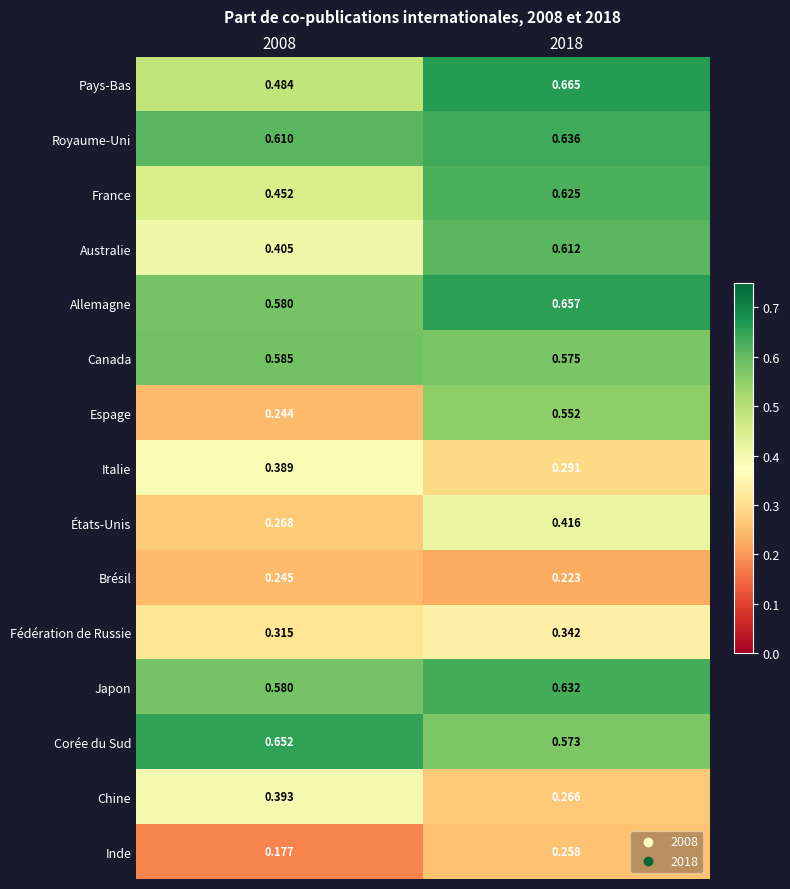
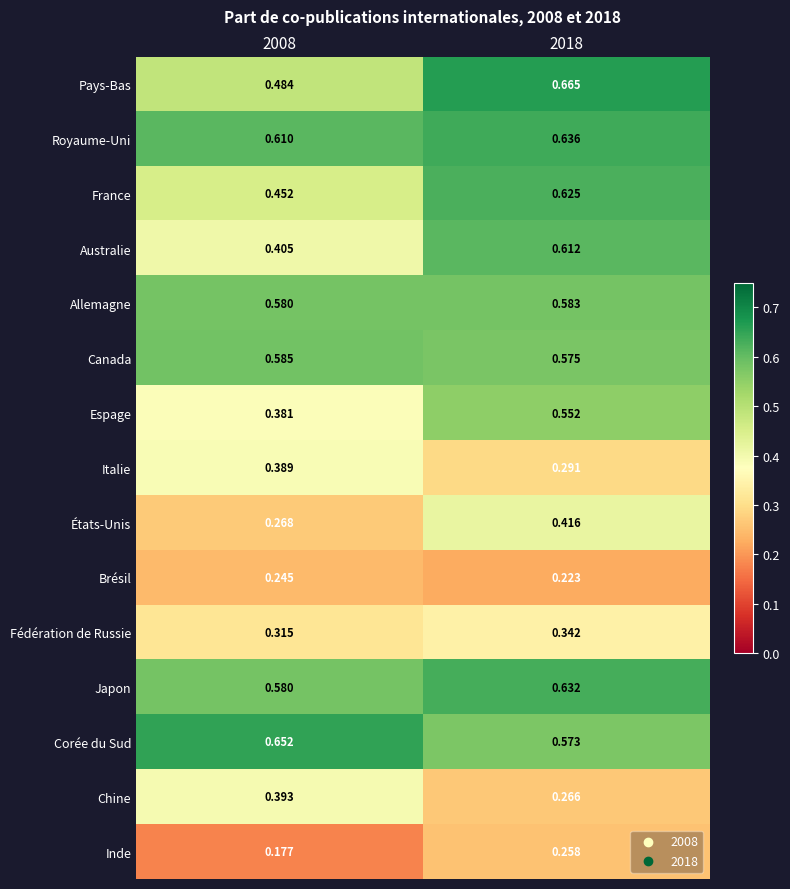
  {
    "Pays-Bas": {
      "2008": 0.484,
      "2018": 0.665
    },
    "Royaume-Uni": {
      "2008": 0.610,
      "2018": 0.636
    },
    "France": {
      "2008": 0.452,
      "2018": 0.625
    },
    "Australie": {
      "2008": 0.405,
      "2018": 0.612
    },
    "Allemagne": {
      "2008": 0.580,
-     "2018": 0.657
+     "2018": 0.583
    },
    "Canada": {
      "2008": 0.585,
      "2018": 0.575
    },
    "Espage": {
-     "2008": 0.244,
+     "2008": 0.381,
      "2018": 0.552
    },
    "Italie": {
      "2008": 0.389,
      "2018": 0.291
    },
    "États-Unis": {
      "2008": 0.268,
      "2018": 0.416
    },
    "Brésil": {
      "2008": 0.245,
      "2018": 0.223
    },
    "Fédération de Russie": {
      "2008": 0.315,
      "2018": 0.342
    },
    "Japon": {
      "2008": 0.580,
      "2018": 0.632
    },
    "Corée du Sud": {
      "2008": 0.652,
      "2018": 0.573
    },
    "Chine": {
      "2008": 0.393,
      "2018": 0.266
    },
    "Inde": {
      "2008": 0.177,
      "2018": 0.258
    }
  }
